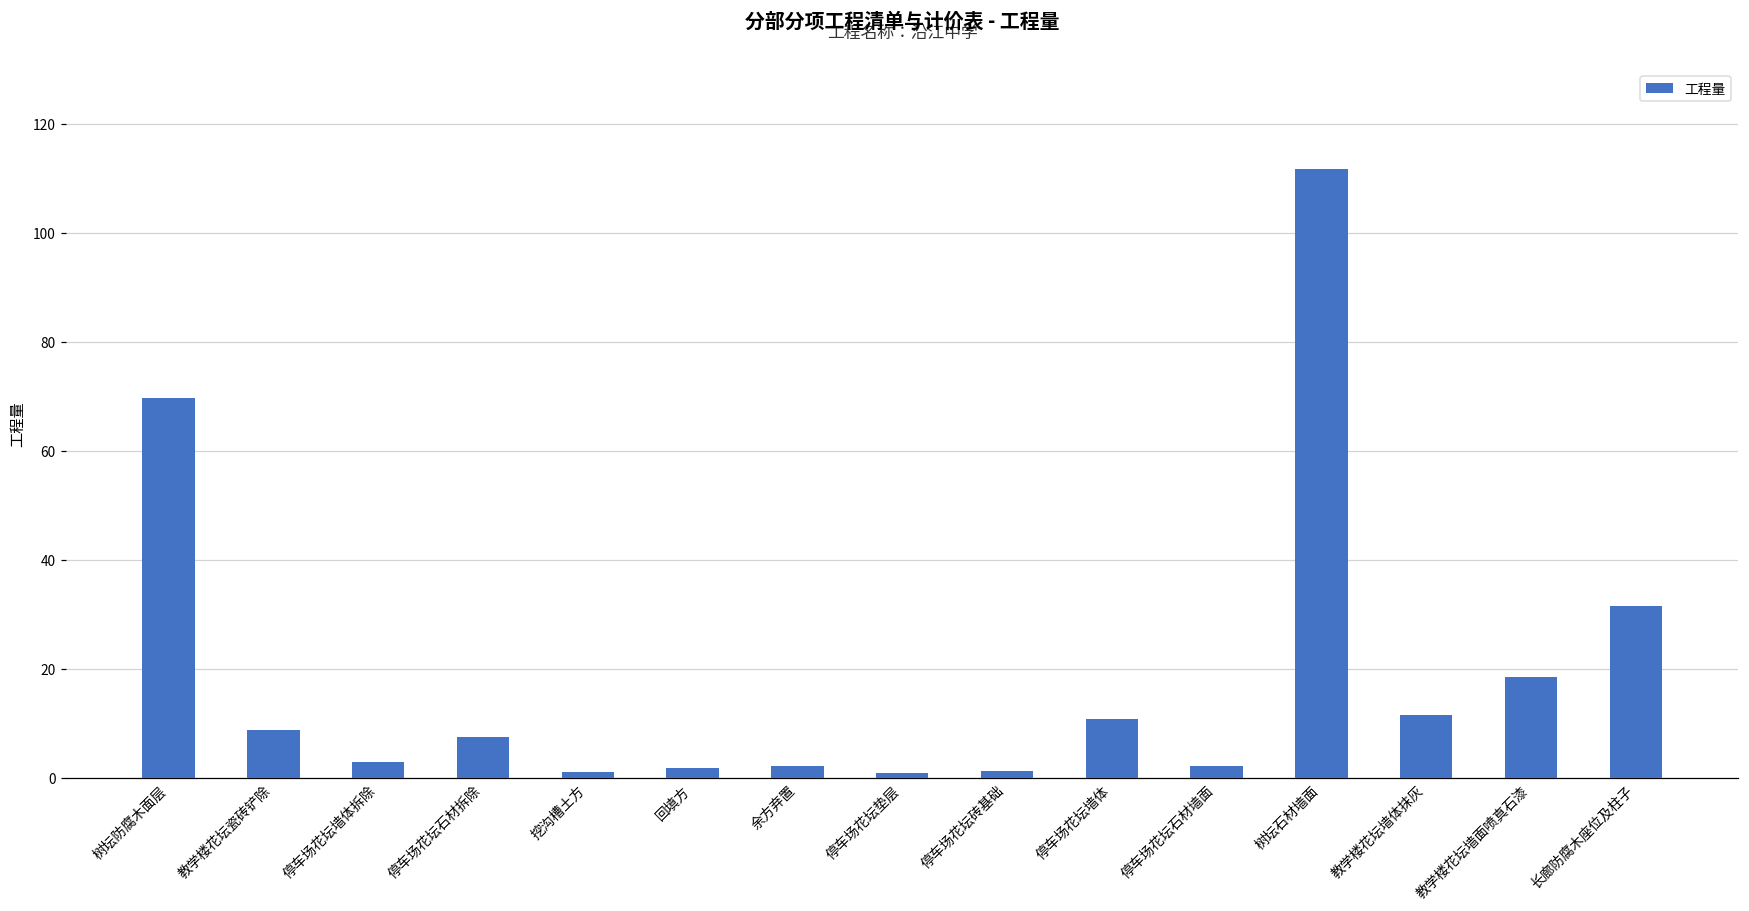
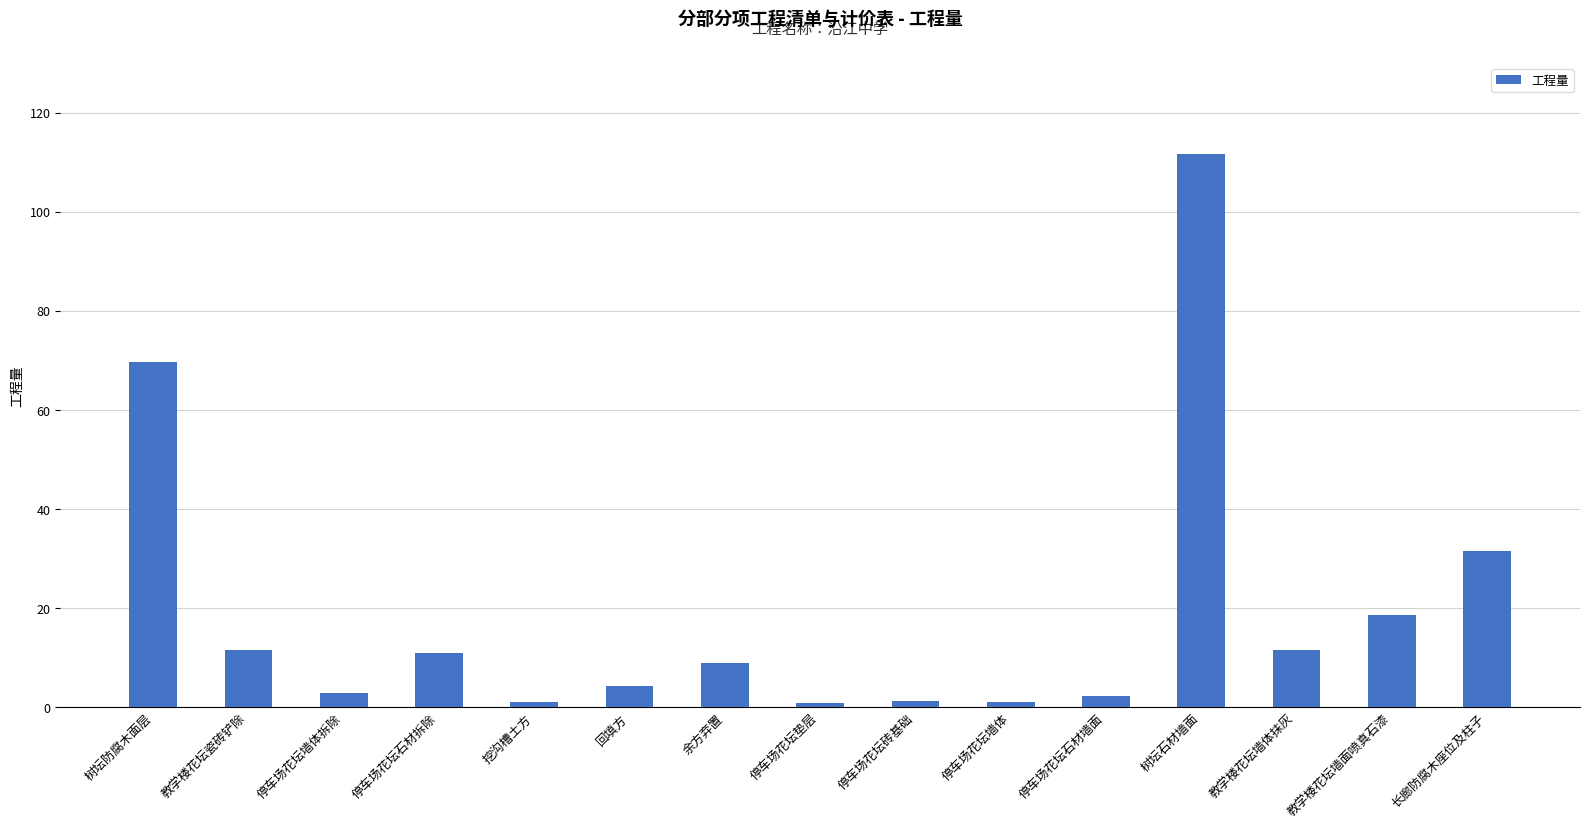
  {
    "树坛防腐木面层": 70,
-   "教学楼花坛瓷砖铲除": 9,
+   "教学楼花坛瓷砖铲除": 12,
    "停车场花坛墙体拆除": 3,
-   "停车场花坛石材拆除": 7,
+   "停车场花坛石材拆除": 11,
    "挖沟槽土方": 1,
-   "回填方": 2,
-   "余方弃置": 2,
+   "回填方": 4,
+   "余方弃置": 9,
    "停车场花坛垫层": 1,
    "停车场花坛砖基础": 1,
-   "停车场花坛墙体": 11,
+   "停车场花坛墙体": 1,
    "停车场花坛石材墙面": 2,
    "树坛石材墙面": 112,
    "教学楼花坛墙体抹灰": 12,
    "教学楼花坛墙面喷真石漆": 18,
    "长廊防腐木座位及柱子": 32
  }
